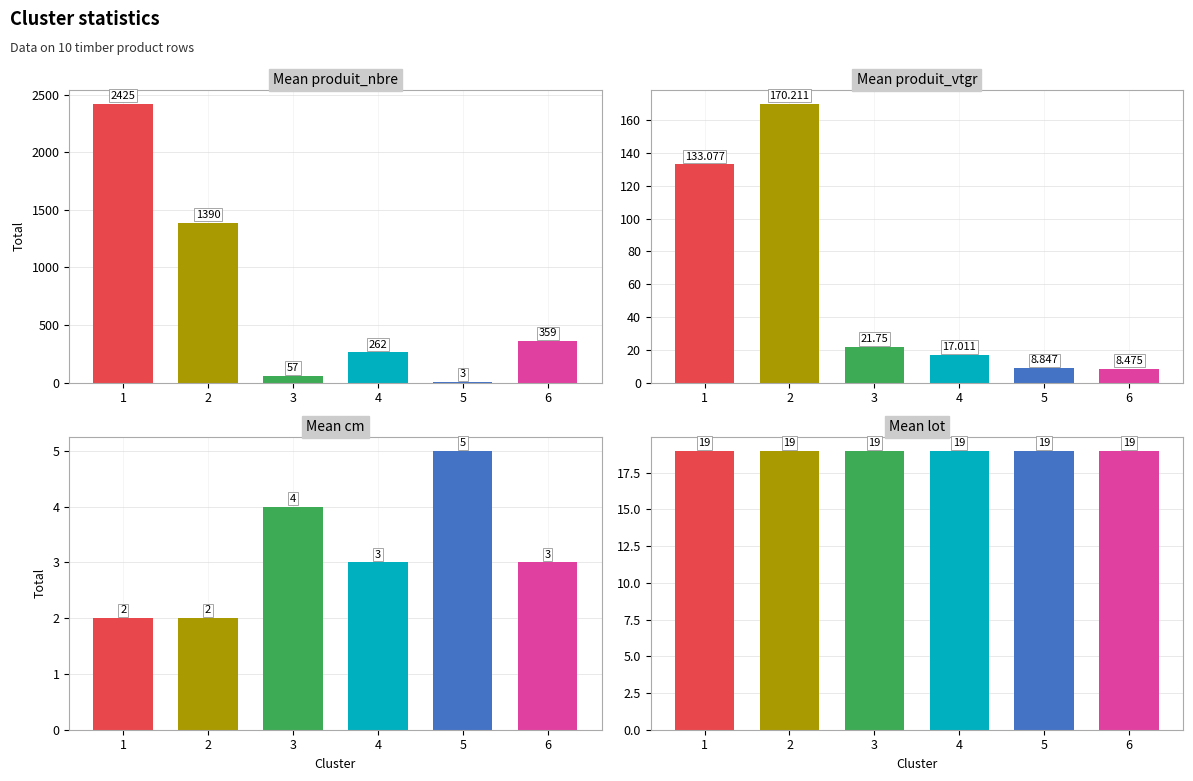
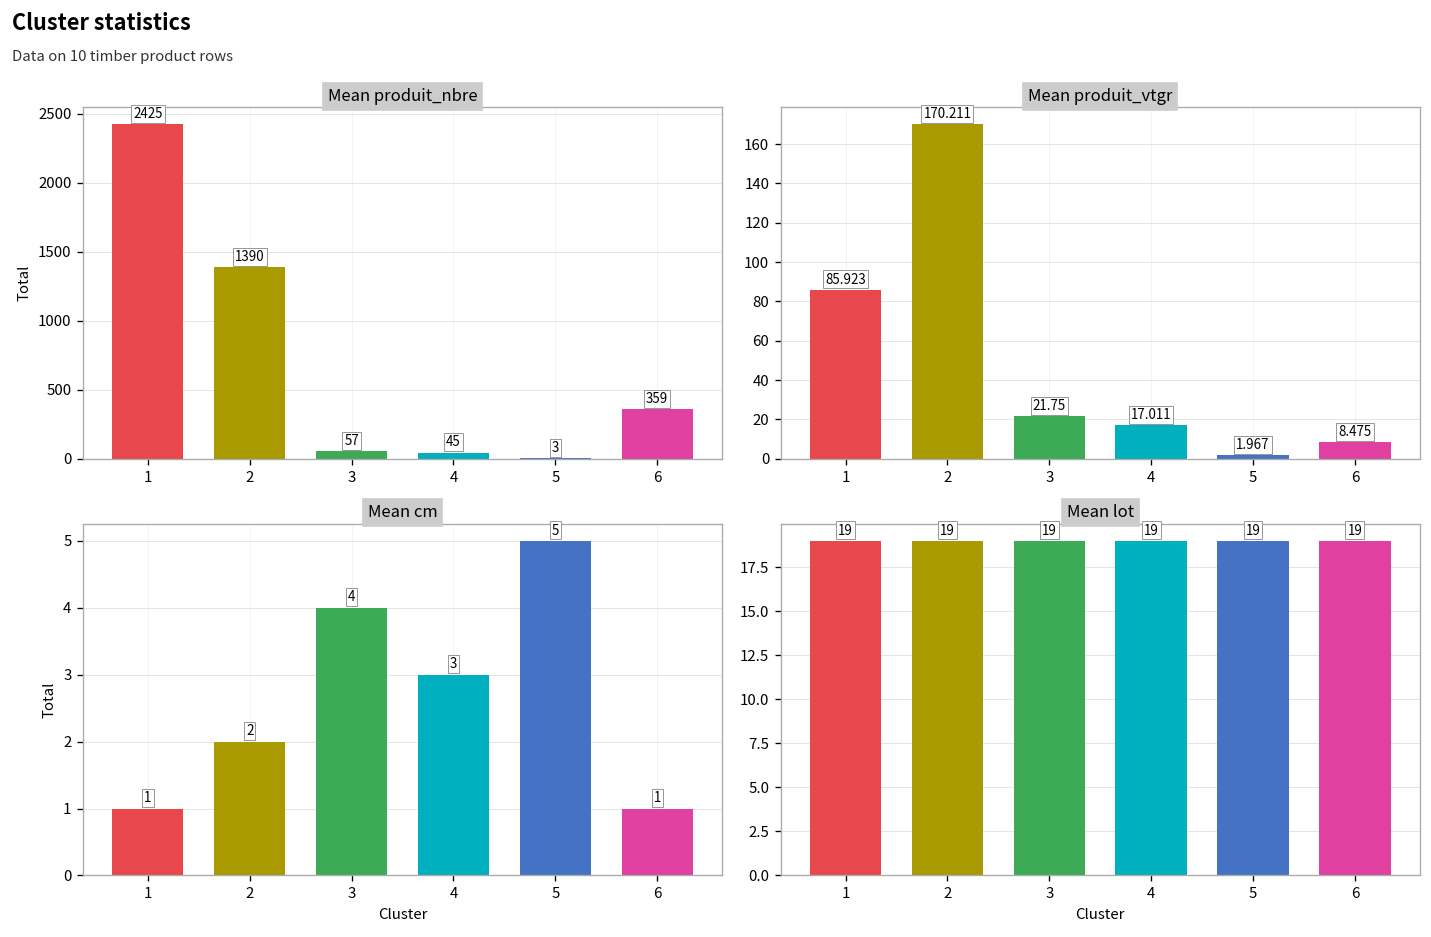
  {
    "Mean produit_nbre": {
-     "4": 262
+     "4": 45
    },
    "Mean produit_vtgr": {
-     "1": 133.077,
-     "5": 8.847
+     "1": 85.923,
+     "5": 1.967
    },
    "Mean cm": {
-     "1": 2,
-     "6": 3
+     "1": 1,
+     "6": 1
    }
  }
